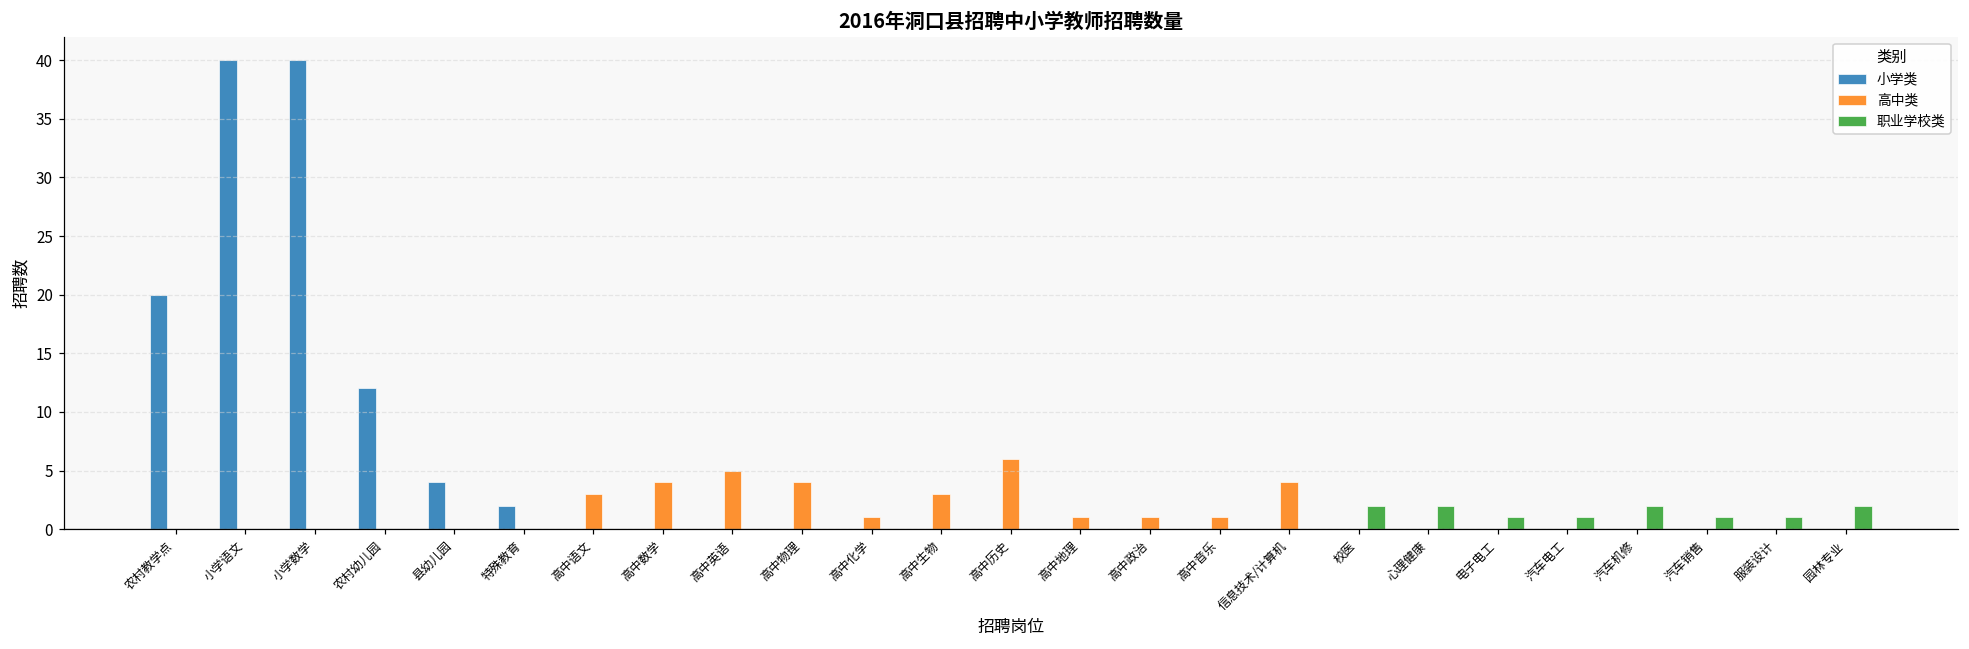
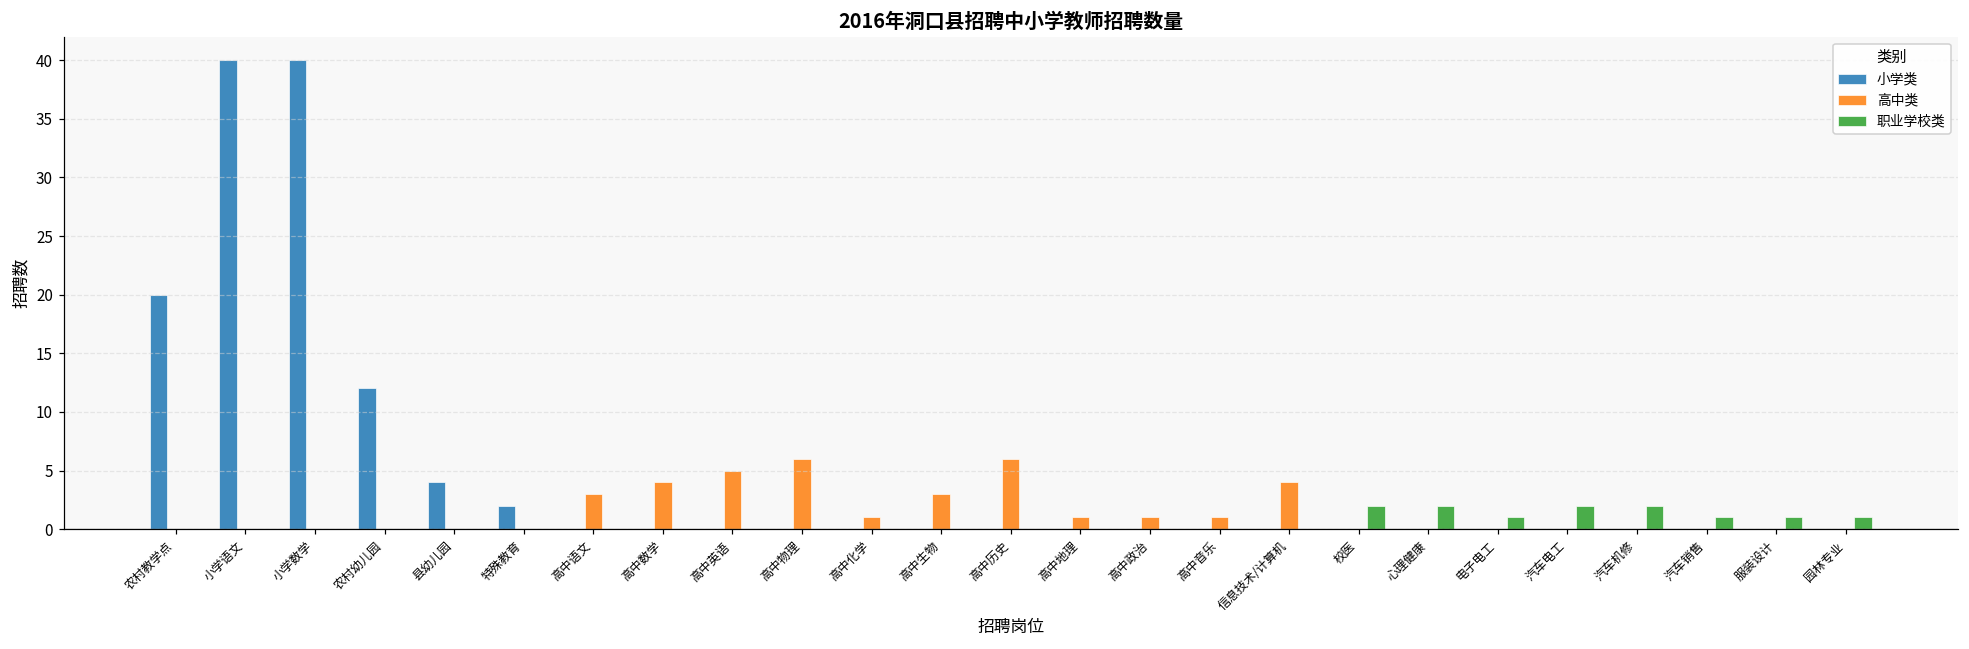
  {
    "小学类": {
      "农村教学点": 20,
      "小学语文": 40,
      "小学数学": 40,
      "农村幼儿园": 12,
      "县幼儿园": 4,
      "特殊教育": 2,
      "高中语文": 0,
      "高中数学": 0,
      "高中英语": 0,
      "高中物理": 0,
      "高中化学": 0,
      "高中生物": 0,
      "高中历史": 0,
      "高中地理": 0,
      "高中政治": 0,
      "高中音乐": 0,
      "信息技术/计算机": 0,
      "校医": 0,
      "心理健康": 0,
      "电子电工": 0,
      "汽车电工": 0,
      "汽车机修": 0,
      "汽车销售": 0,
      "服装设计": 0,
      "园林专业": 0
    },
    "高中类": {
      "农村教学点": 0,
      "小学语文": 0,
      "小学数学": 0,
      "农村幼儿园": 0,
      "县幼儿园": 0,
      "特殊教育": 0,
      "高中语文": 3,
      "高中数学": 4,
      "高中英语": 5,
-     "高中物理": 4,
+     "高中物理": 6,
      "高中化学": 1,
      "高中生物": 3,
      "高中历史": 6,
      "高中地理": 1,
      "高中政治": 1,
      "高中音乐": 1,
      "信息技术/计算机": 4,
      "校医": 0,
      "心理健康": 0,
      "电子电工": 0,
      "汽车电工": 0,
      "汽车机修": 0,
      "汽车销售": 0,
      "服装设计": 0,
      "园林专业": 0
    },
    "职业学校类": {
      "农村教学点": 0,
      "小学语文": 0,
      "小学数学": 0,
      "农村幼儿园": 0,
      "县幼儿园": 0,
      "特殊教育": 0,
      "高中语文": 0,
      "高中数学": 0,
      "高中英语": 0,
      "高中物理": 0,
      "高中化学": 0,
      "高中生物": 0,
      "高中历史": 0,
      "高中地理": 0,
      "高中政治": 0,
      "高中音乐": 0,
      "信息技术/计算机": 0,
      "校医": 2,
      "心理健康": 2,
      "电子电工": 1,
-     "汽车电工": 1,
+     "汽车电工": 2,
      "汽车机修": 2,
      "汽车销售": 1,
      "服装设计": 1,
-     "园林专业": 2
+     "园林专业": 1
    }
  }
